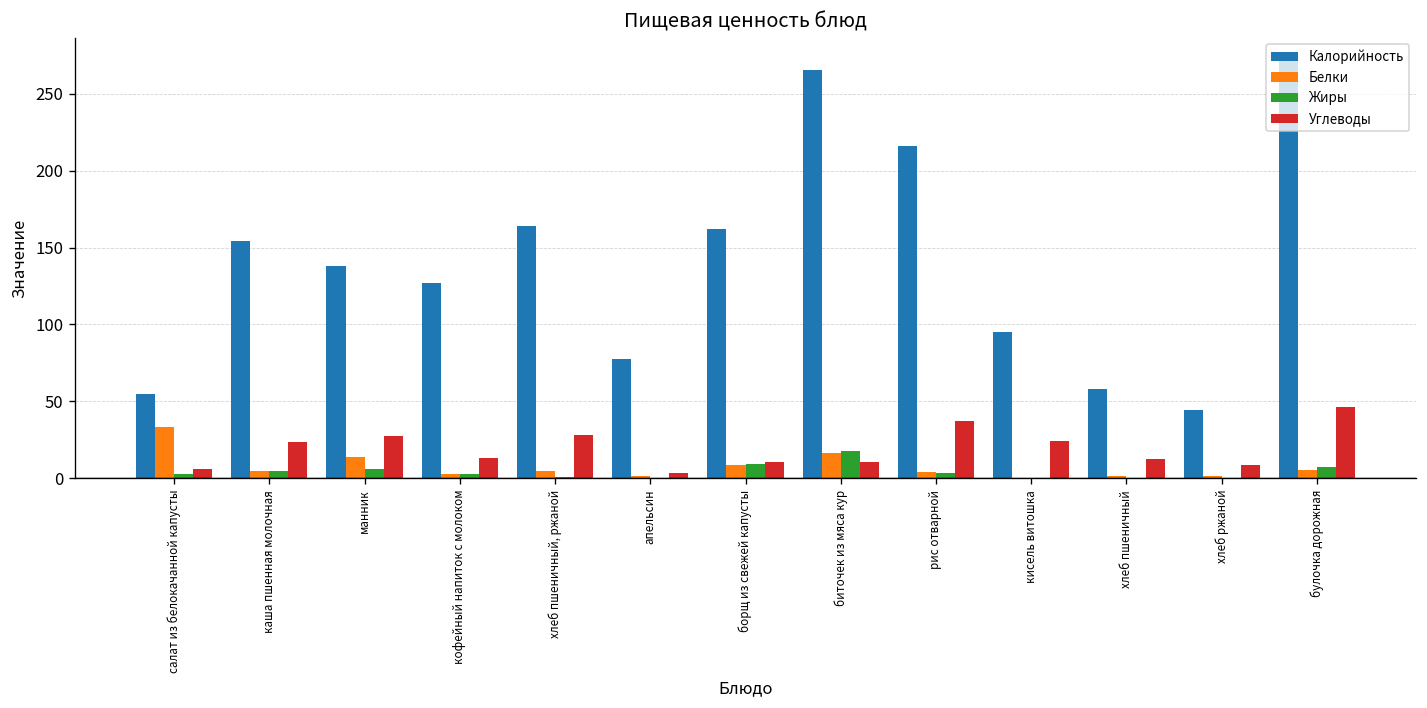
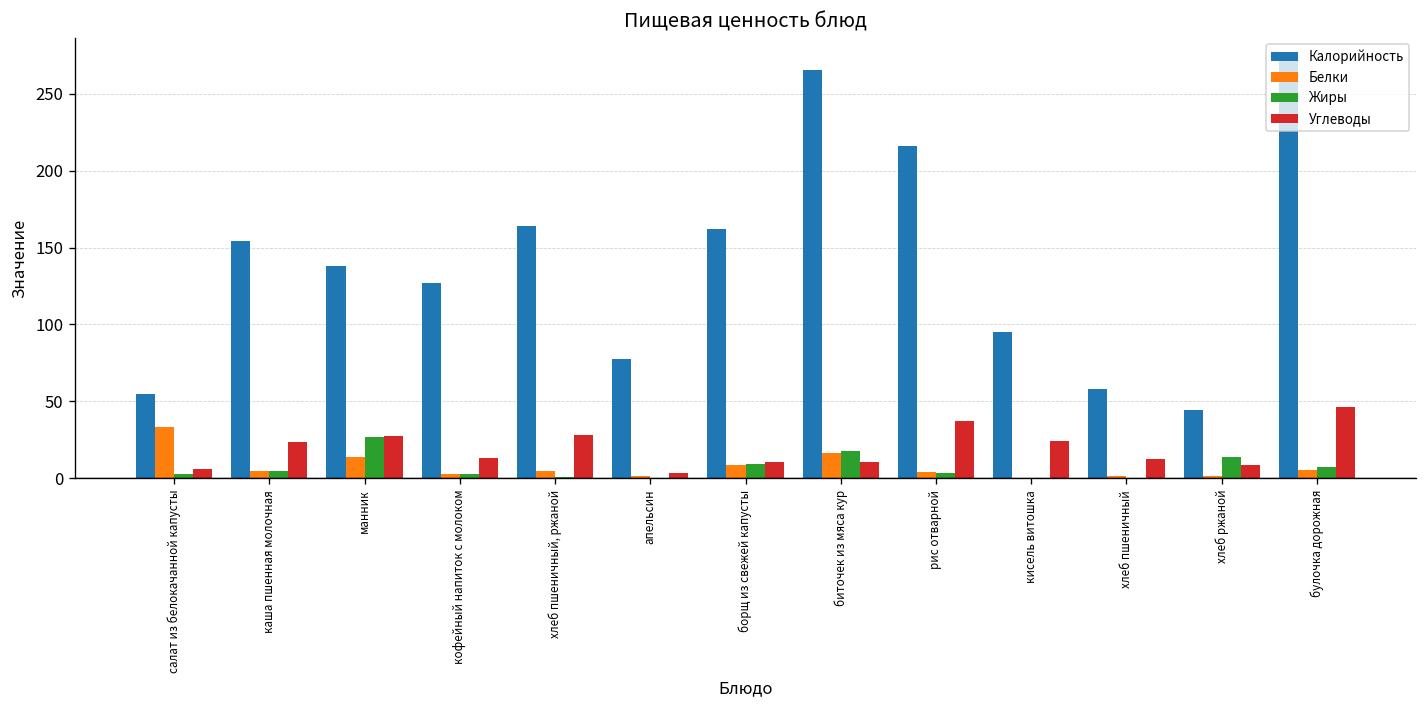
  {
    "Калорийность": {
      "салат из белокачанной капусты": 55,
      "каша пшенная молочная": 154,
      "манник": 138,
      "кофейный напиток с молоком": 127,
      "хлеб пшеничный, ржаной": 164,
      "апельсин": 77,
      "борщ из свежей капусты": 162,
      "биточек из мяса кур": 266,
      "рис отварной": 216,
      "кисель витошка": 95,
      "хлеб пшеничный": 58,
      "хлеб ржаной": 44
    },
    "Белки": {
      "салат из белокачанной капусты": 34,
      "каша пшенная молочная": 5,
      "манник": 14,
      "кофейный напиток с молоком": 3,
      "хлеб пшеничный, ржаной": 5,
      "борщ из свежей капусты": 9,
      "биточек из мяса кур": 16,
      "рис отварной": 4,
      "кисель витошка": 0,
      "булочка дорожная": 5
    },
    "Жиры": {
      "салат из белокачанной капусты": 3,
      "каша пшенная молочная": 5,
-     "манник": 6,
+     "манник": 27,
      "кофейный напиток с молоком": 3,
      "борщ из свежей капусты": 9,
      "биточек из мяса кур": 18,
      "рис отварной": 3,
      "кисель витошка": 0,
-     "хлеб ржаной": 0,
+     "хлеб ржаной": 14,
      "булочка дорожная": 7
    },
    "Углеводы": {
      "салат из белокачанной капусты": 6,
      "каша пшенная молочная": 23,
      "манник": 27,
      "кофейный напиток с молоком": 13,
      "хлеб пшеничный, ржаной": 28,
      "апельсин": 3,
      "борщ из свежей капусты": 11,
      "биточек из мяса кур": 11,
      "рис отварной": 37,
      "кисель витошка": 24,
      "хлеб пшеничный": 12,
      "хлеб ржаной": 8,
      "булочка дорожная": 46
    }
  }
